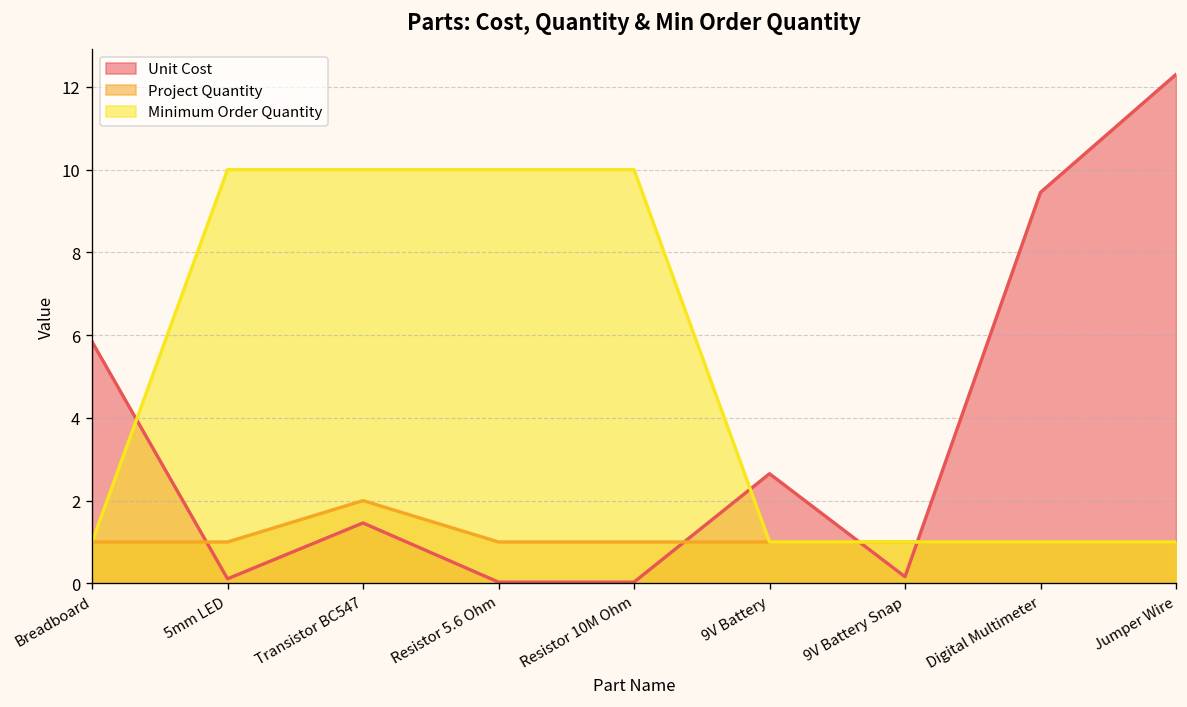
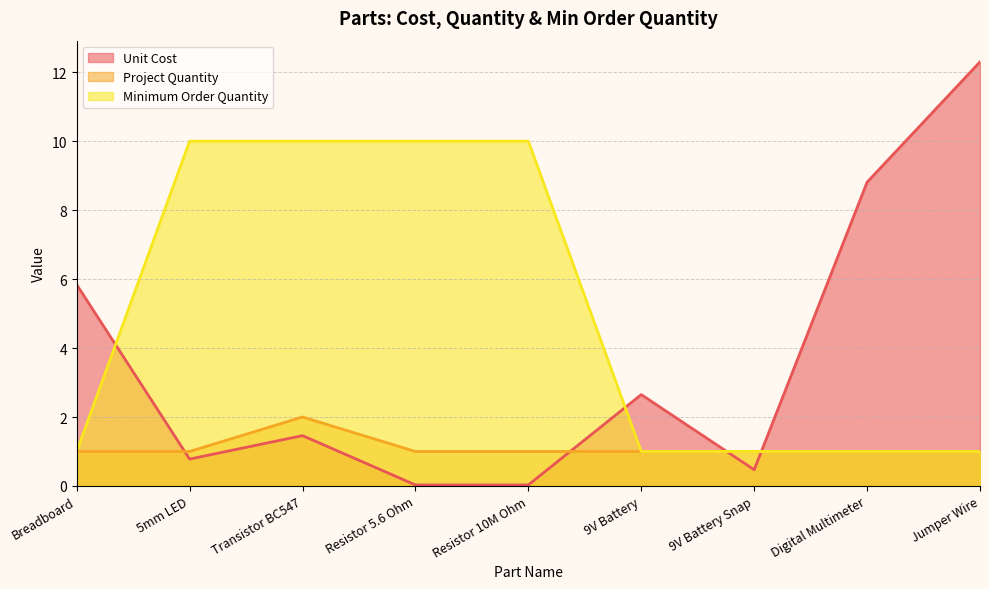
  {
    "Unit Cost": {
      "Breadboard": 5.8,
-     "5mm LED": 0.1,
+     "5mm LED": 0.8,
      "Transistor BC547": 1.5,
      "Resistor 5.6 Ohm": 0.0,
      "Resistor 10M Ohm": 0.0,
      "9V Battery": 2.7,
-     "9V Battery Snap": 0.2,
-     "Digital Multimeter": 9.5,
+     "9V Battery Snap": 0.5,
+     "Digital Multimeter": 8.8,
      "Jumper Wire": 12.3
    }
  }
